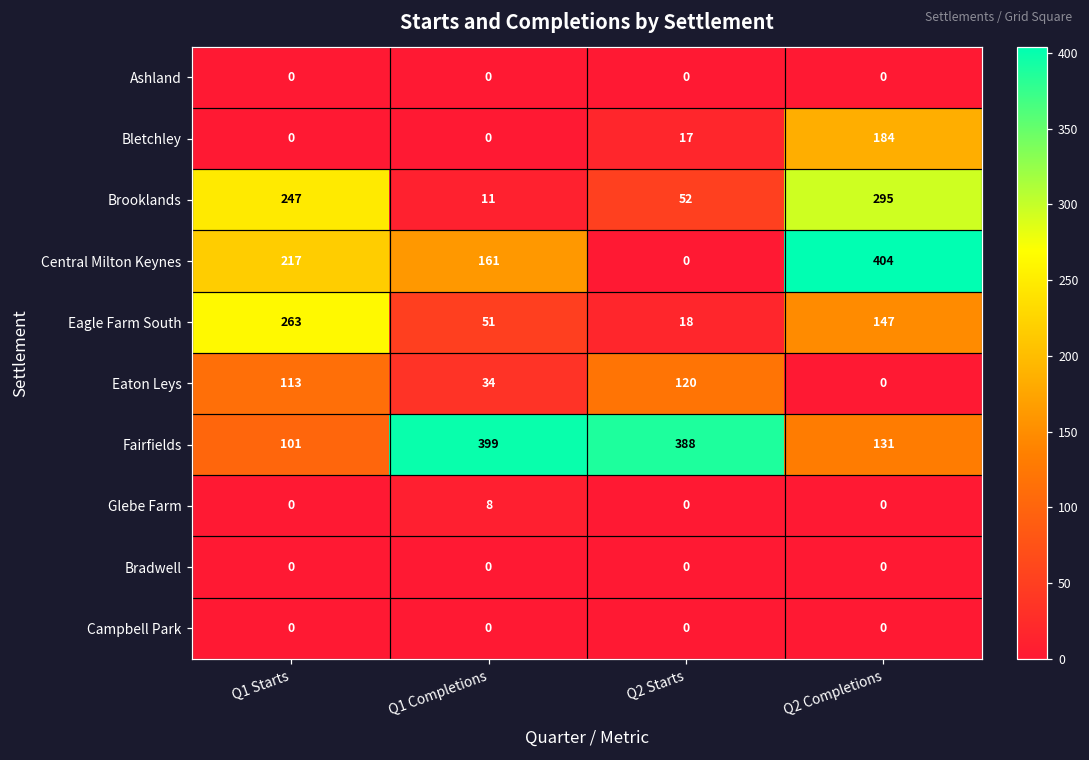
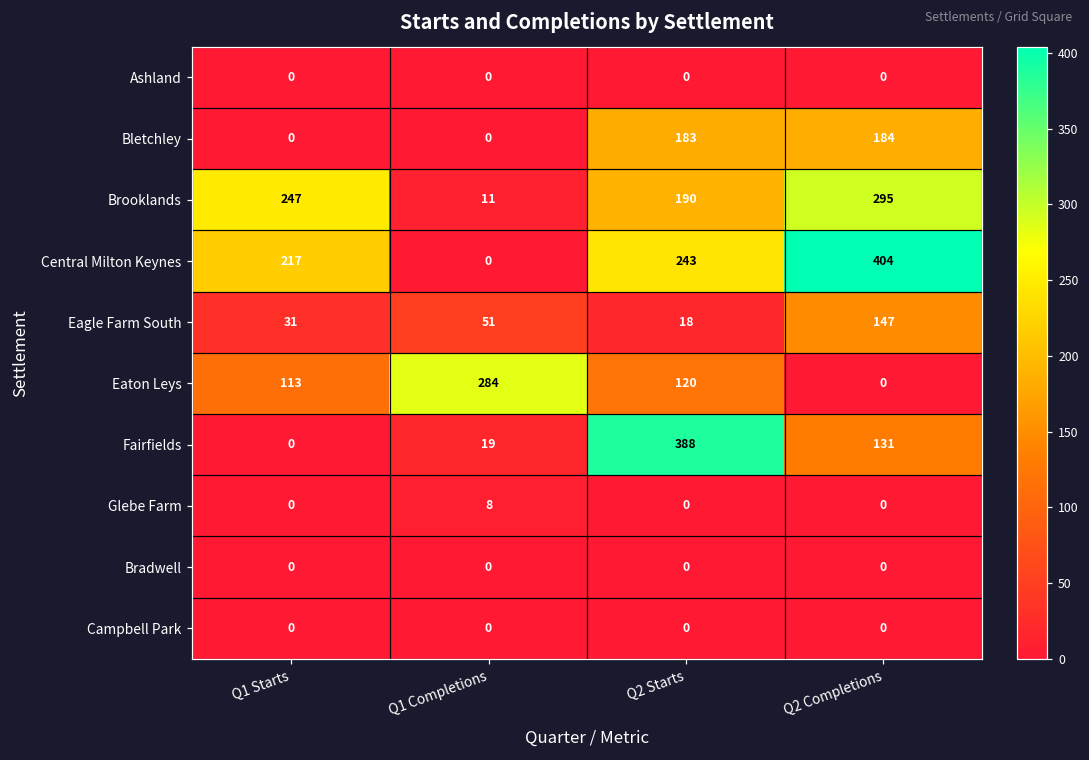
  {
    "Ashland": {
      "Q1 Starts": 0,
      "Q1 Completions": 0,
      "Q2 Starts": 0,
      "Q2 Completions": 0
    },
    "Bletchley": {
      "Q1 Starts": 0,
      "Q1 Completions": 0,
-     "Q2 Starts": 17,
+     "Q2 Starts": 183,
      "Q2 Completions": 184
    },
    "Brooklands": {
      "Q1 Starts": 247,
      "Q1 Completions": 11,
-     "Q2 Starts": 52,
+     "Q2 Starts": 190,
      "Q2 Completions": 295
    },
    "Central Milton Keynes": {
      "Q1 Starts": 217,
-     "Q1 Completions": 161,
-     "Q2 Starts": 0,
+     "Q1 Completions": 0,
+     "Q2 Starts": 243,
      "Q2 Completions": 404
    },
    "Eagle Farm South": {
-     "Q1 Starts": 263,
+     "Q1 Starts": 31,
      "Q1 Completions": 51,
      "Q2 Starts": 18,
      "Q2 Completions": 147
    },
    "Eaton Leys": {
      "Q1 Starts": 113,
-     "Q1 Completions": 34,
+     "Q1 Completions": 284,
      "Q2 Starts": 120,
      "Q2 Completions": 0
    },
    "Fairfields": {
-     "Q1 Starts": 101,
-     "Q1 Completions": 399,
+     "Q1 Starts": 0,
+     "Q1 Completions": 19,
      "Q2 Starts": 388,
      "Q2 Completions": 131
    },
    "Glebe Farm": {
      "Q1 Starts": 0,
      "Q1 Completions": 8,
      "Q2 Starts": 0,
      "Q2 Completions": 0
    },
    "Bradwell": {
      "Q1 Starts": 0,
      "Q1 Completions": 0,
      "Q2 Starts": 0,
      "Q2 Completions": 0
    },
    "Campbell Park": {
      "Q1 Starts": 0,
      "Q1 Completions": 0,
      "Q2 Starts": 0,
      "Q2 Completions": 0
    }
  }
